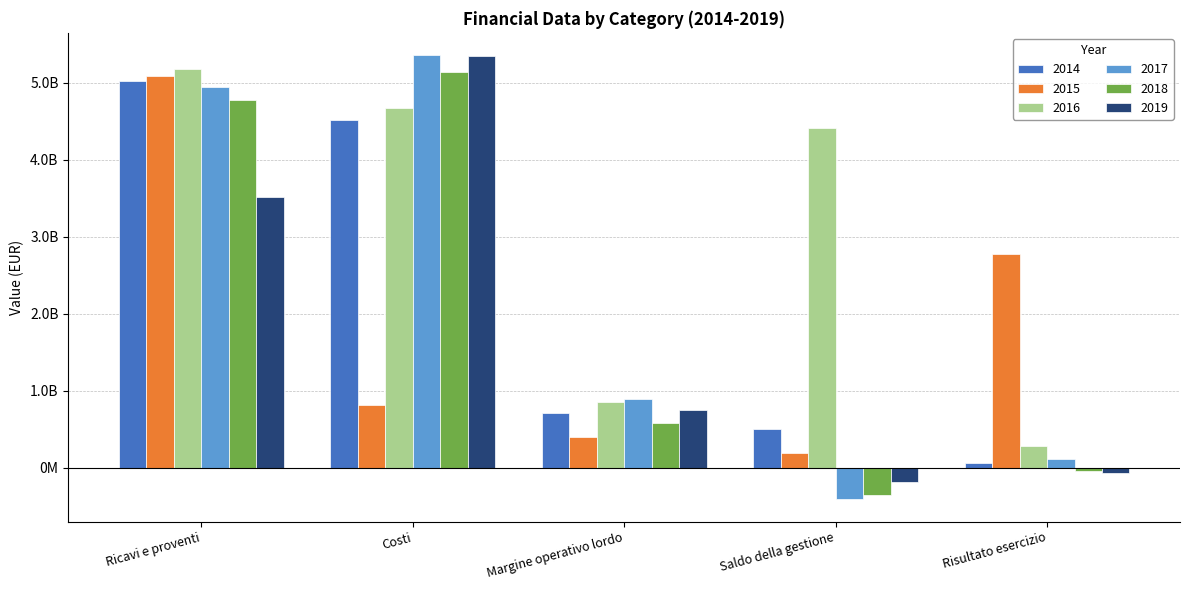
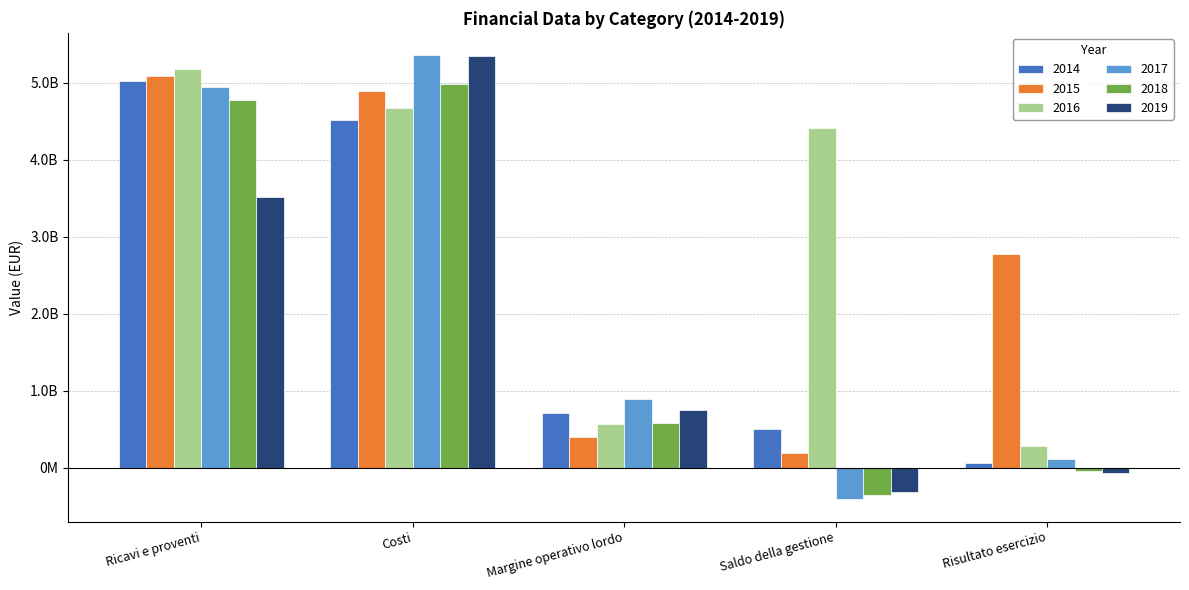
  {
    "2015": {
      "Ricavi e proventi": 5100000000,
-     "Costi": 800000000,
+     "Costi": 4900000000,
      "Margine operativo lordo": 400000000,
      "Saldo della gestione": 200000000,
      "Risultato esercizio": 2800000000
    },
    "2016": {
      "Ricavi e proventi": 5200000000,
      "Costi": 4700000000,
-     "Margine operativo lordo": 900000000,
+     "Margine operativo lordo": 600000000,
      "Saldo della gestione": 4400000000,
      "Risultato esercizio": 300000000
    },
    "2018": {
      "Ricavi e proventi": 4800000000,
-     "Costi": 5100000000,
+     "Costi": 5000000000,
      "Margine operativo lordo": 600000000,
      "Saldo della gestione": -400000000,
      "Risultato esercizio": 0
    },
    "2019": {
      "Ricavi e proventi": 3500000000,
      "Costi": 5300000000,
      "Margine operativo lordo": 800000000,
-     "Saldo della gestione": -200000000,
+     "Saldo della gestione": -300000000,
      "Risultato esercizio": -100000000
    }
  }
